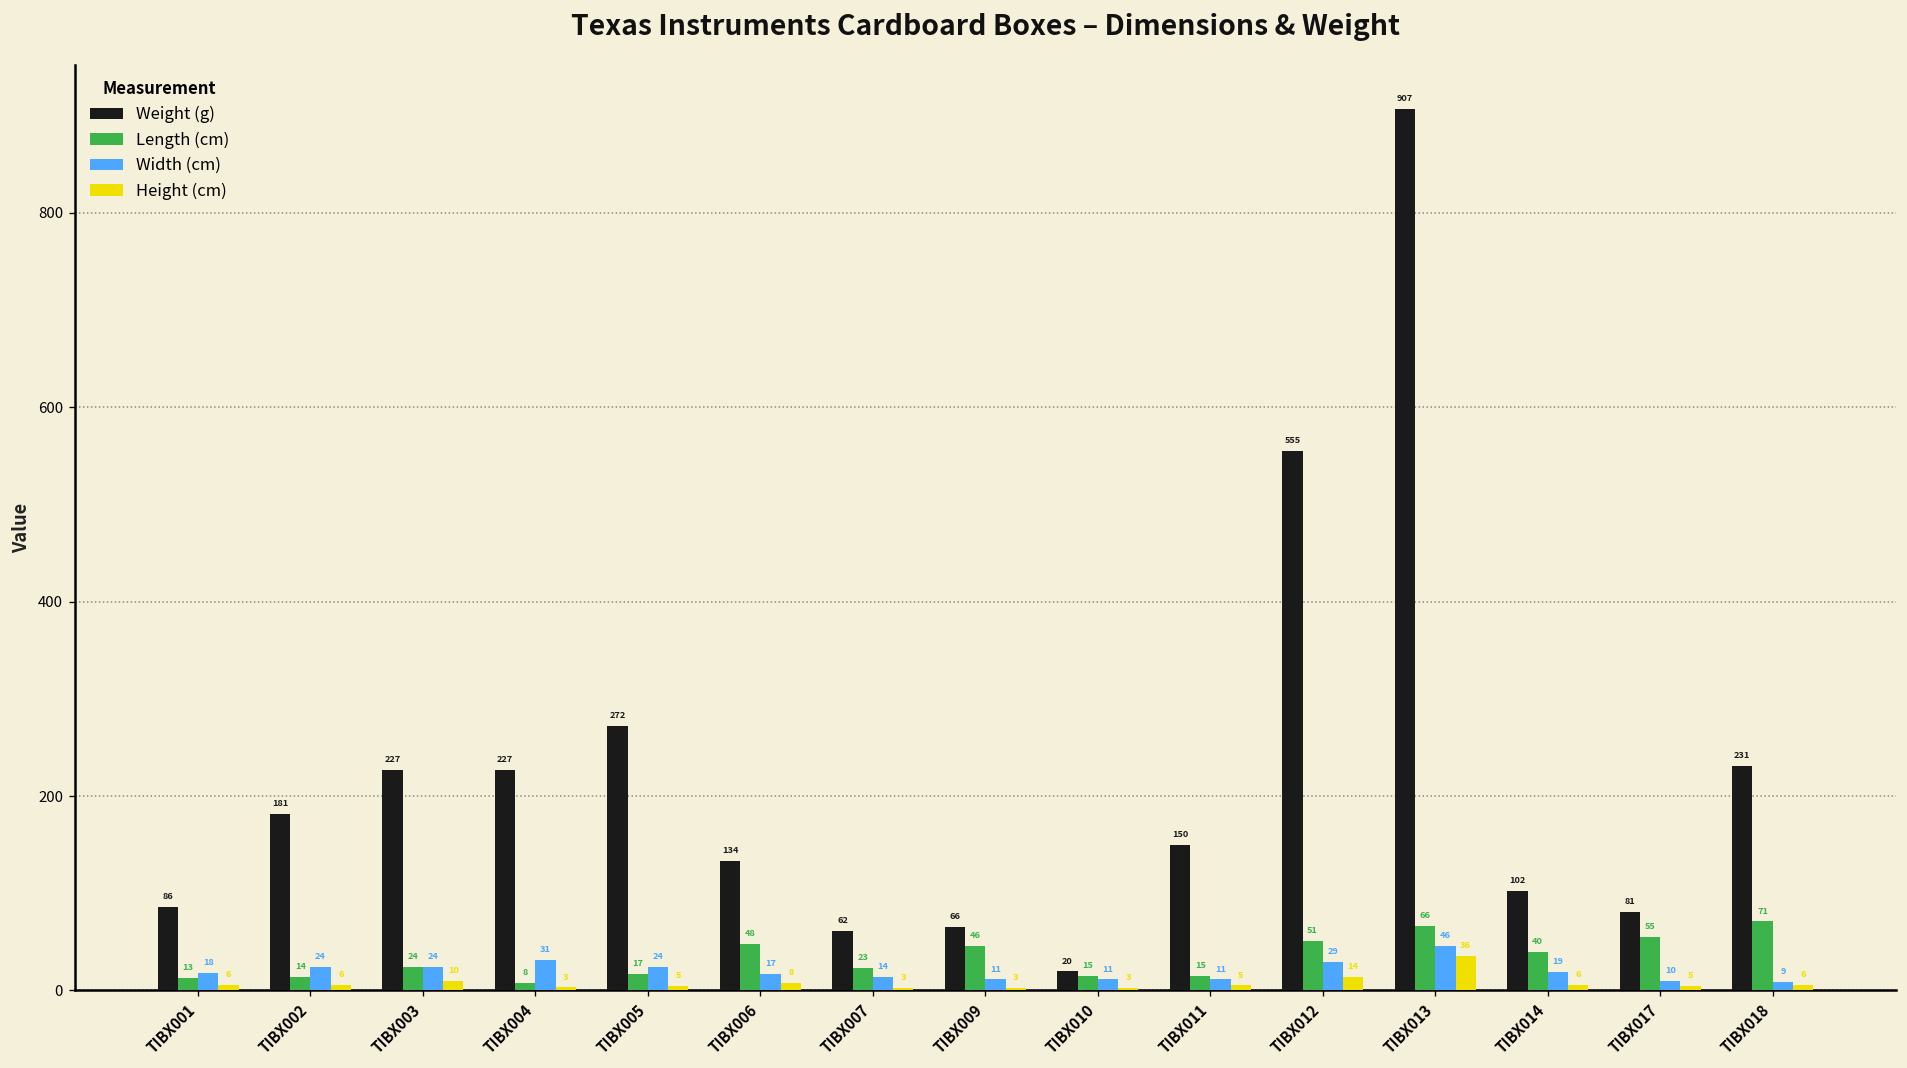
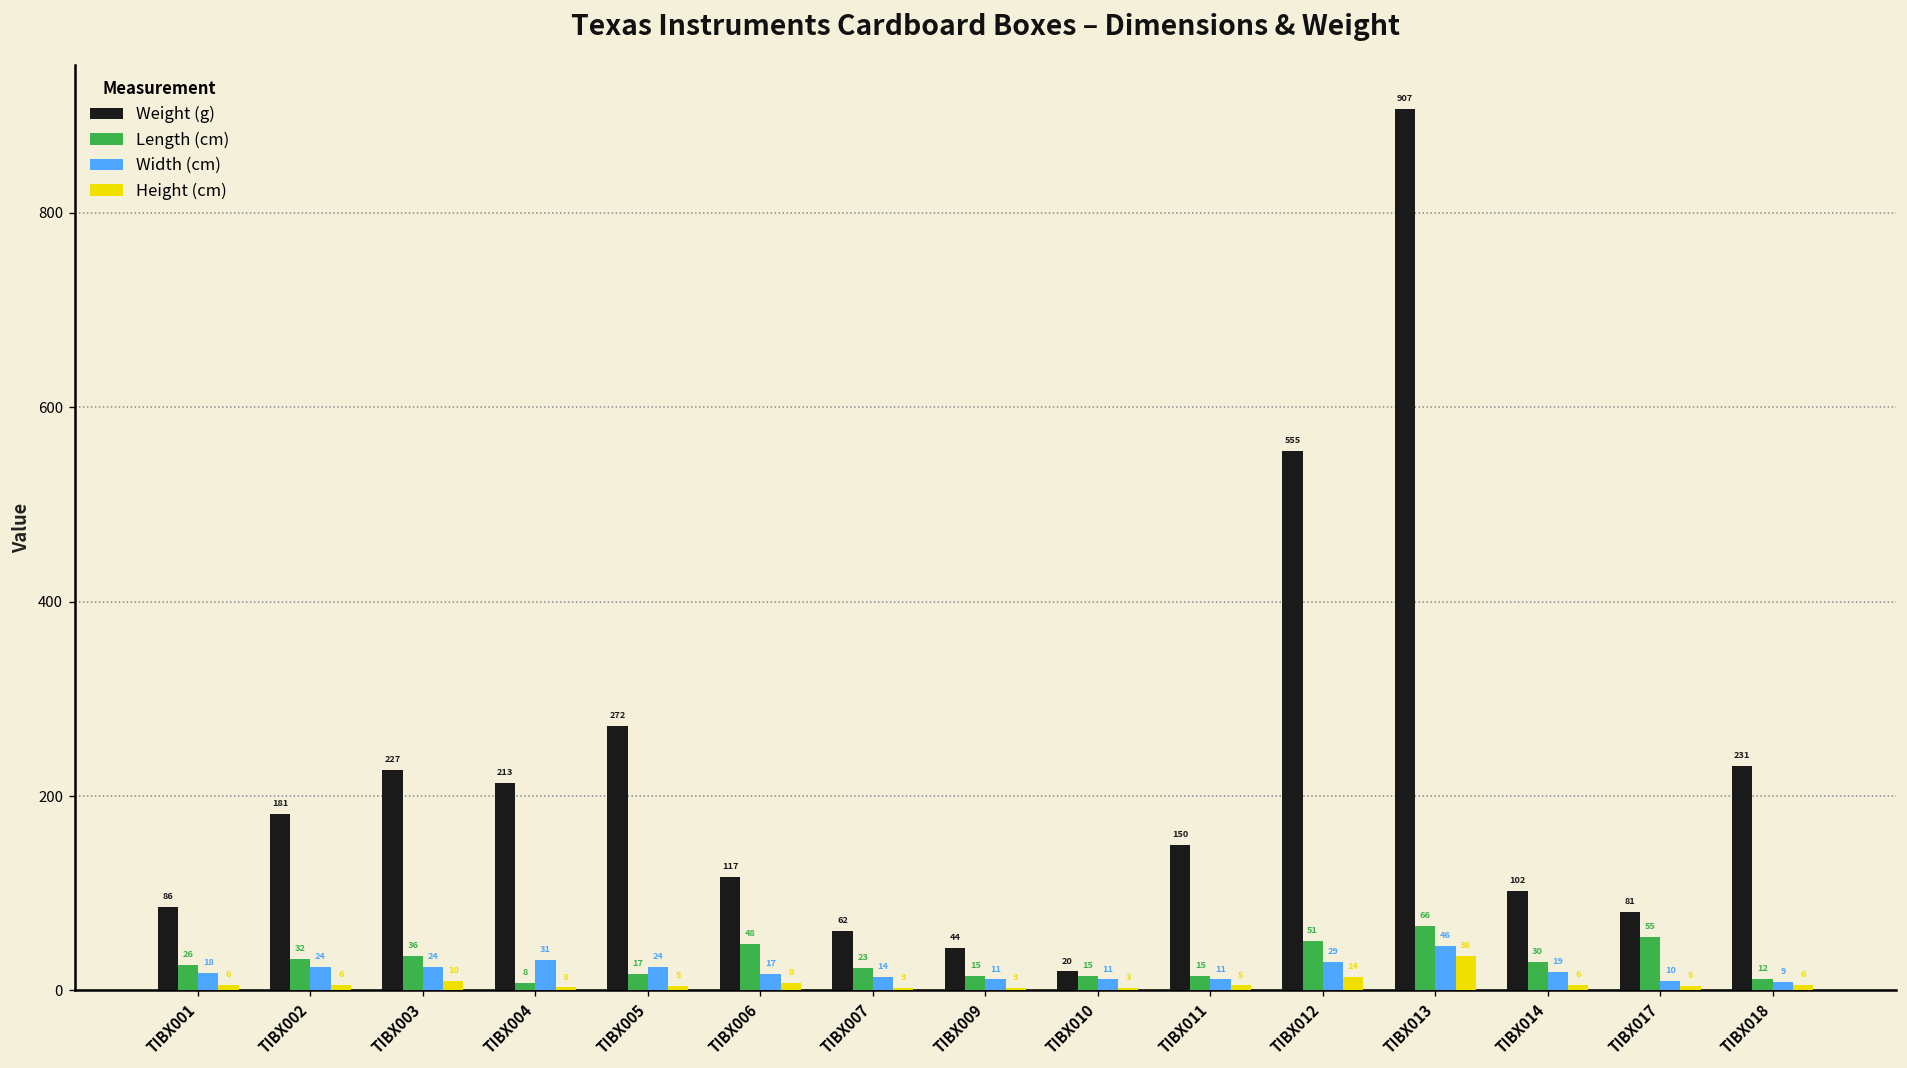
  {
    "Weight (g)": {
      "TIBX001": 86,
      "TIBX002": 181,
      "TIBX003": 227,
-     "TIBX004": 227,
+     "TIBX004": 213,
      "TIBX005": 272,
-     "TIBX006": 134,
+     "TIBX006": 117,
      "TIBX007": 62,
-     "TIBX009": 66,
+     "TIBX009": 44,
      "TIBX010": 20,
      "TIBX011": 150,
      "TIBX012": 555,
      "TIBX013": 907,
      "TIBX014": 102,
      "TIBX017": 81,
      "TIBX018": 231
    },
    "Length (cm)": {
-     "TIBX001": 13,
-     "TIBX002": 14,
-     "TIBX003": 24,
+     "TIBX001": 26,
+     "TIBX002": 32,
+     "TIBX003": 36,
      "TIBX004": 8,
      "TIBX005": 17,
      "TIBX006": 48,
      "TIBX007": 23,
-     "TIBX009": 46,
+     "TIBX009": 15,
      "TIBX010": 15,
      "TIBX011": 15,
      "TIBX012": 51,
      "TIBX013": 66,
-     "TIBX014": 40,
+     "TIBX014": 30,
      "TIBX017": 55,
-     "TIBX018": 71
+     "TIBX018": 12
    },
    "Width (cm)": {
      "TIBX001": 18,
      "TIBX002": 24,
      "TIBX003": 24,
      "TIBX004": 31,
      "TIBX005": 24,
      "TIBX006": 17,
      "TIBX007": 14,
      "TIBX009": 11,
      "TIBX010": 11,
      "TIBX011": 11,
      "TIBX012": 29,
      "TIBX013": 46,
      "TIBX014": 19,
      "TIBX017": 10,
      "TIBX018": 9
    },
    "Height (cm)": {
      "TIBX001": 6,
      "TIBX002": 6,
      "TIBX003": 10,
      "TIBX004": 3,
      "TIBX005": 5,
      "TIBX006": 8,
      "TIBX007": 3,
      "TIBX009": 3,
      "TIBX010": 3,
      "TIBX011": 5,
      "TIBX012": 14,
      "TIBX013": 36,
      "TIBX014": 6,
      "TIBX017": 5,
      "TIBX018": 6
    }
  }
